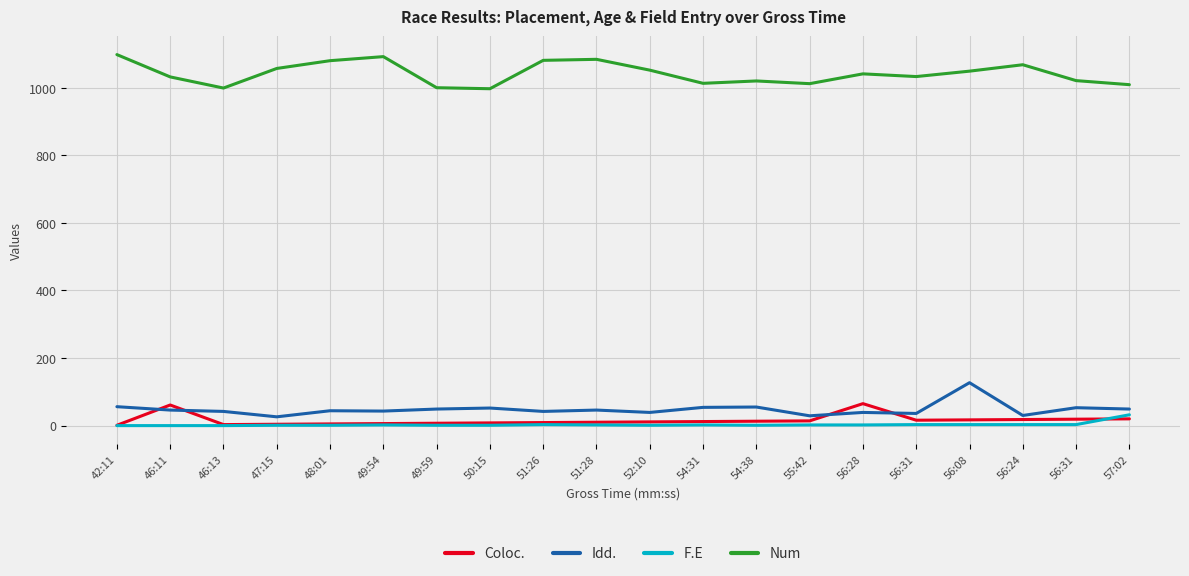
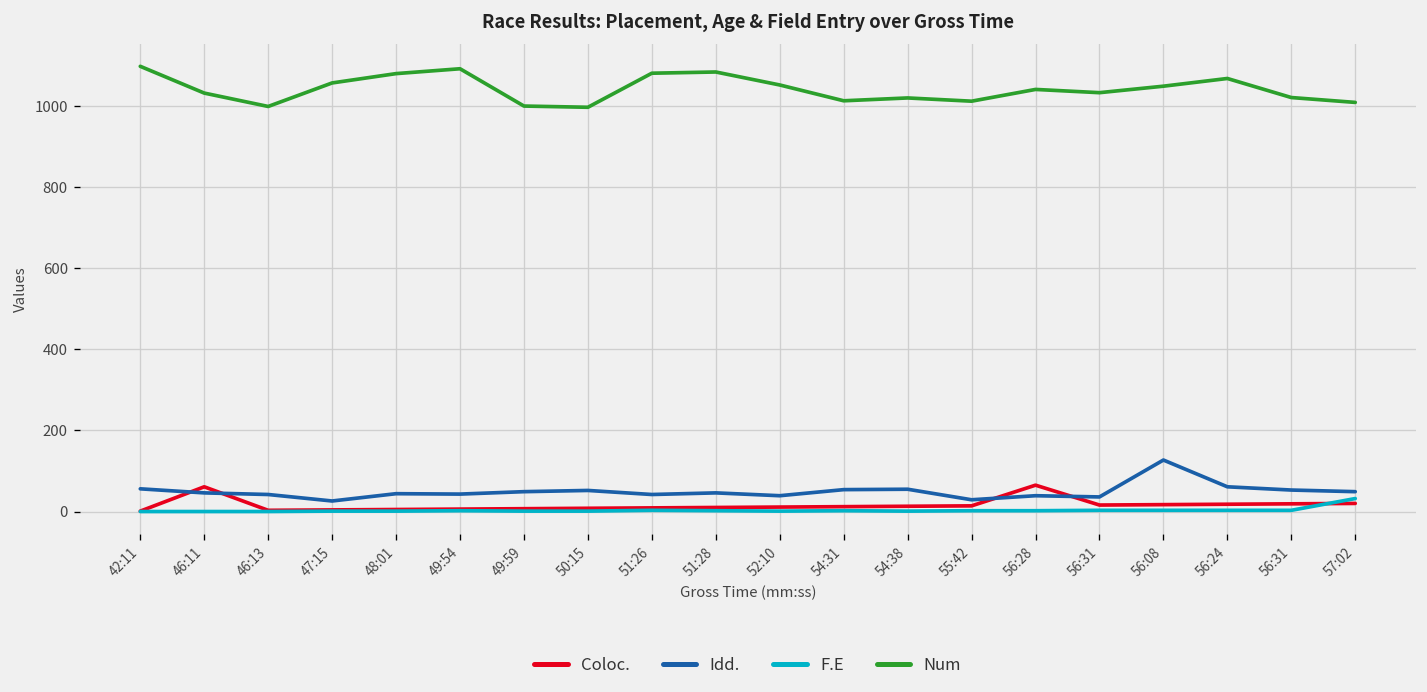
  {
    "Coloc.": {
      "46:11": 60,
      "51:28": 10,
      "52:10": 10,
      "54:31": 10,
      "54:38": 10,
      "55:42": 10,
      "56:28": 70,
      "56:08": 20,
      "56:24": 20,
      "57:02": 20
    },
    "Idd.": {
      "42:11": 60,
      "46:11": 50,
      "46:13": 40,
      "47:15": 30,
      "48:01": 40,
      "49:54": 40,
      "49:59": 50,
      "50:15": 50,
      "51:26": 40,
      "51:28": 50,
      "52:10": 40,
      "54:31": 50,
      "54:38": 60,
      "55:42": 30,
      "56:28": 40,
      "56:08": 130,
-     "56:24": 30,
+     "56:24": 60,
      "57:02": 50
    },
    "F.E": {
      "46:11": 0,
      "51:28": 0,
      "52:10": 0,
      "54:31": 0,
      "54:38": 0,
      "55:42": 0,
      "56:28": 0,
      "56:08": 0,
      "56:24": 0,
      "57:02": 30
    },
    "Num": {
      "42:11": 1100,
      "46:11": 1030,
      "46:13": 1000,
      "47:15": 1060,
      "48:01": 1080,
      "49:54": 1090,
      "49:59": 1000,
      "50:15": 1000,
      "51:26": 1080,
      "51:28": 1080,
      "52:10": 1050,
      "54:31": 1010,
      "54:38": 1020,
      "55:42": 1010,
      "56:28": 1040,
      "56:08": 1050,
      "56:24": 1070,
      "57:02": 1010
    }
  }
